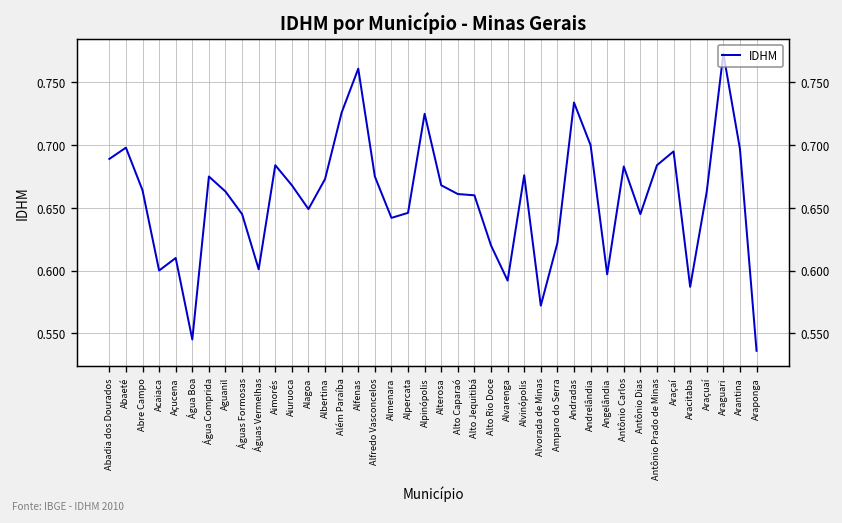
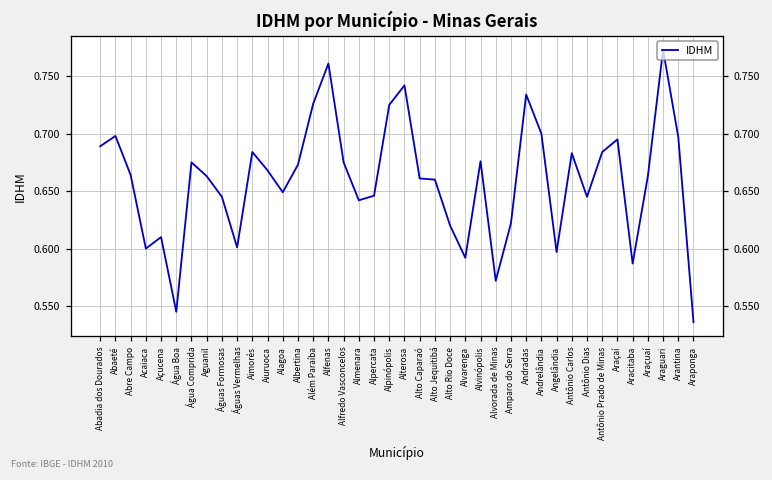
  {
    "Abadia dos Dourados": 0.689,
    "Abaeté": 0.698,
    "Abre Campo": 0.664,
    "Acaiaca": 0.600,
    "Açucena": 0.610,
    "Água Boa": 0.545,
    "Água Comprida": 0.675,
    "Aguanil": 0.663,
    "Águas Formosas": 0.645,
    "Águas Vermelhas": 0.601,
    "Aimorés": 0.684,
    "Aiuruoca": 0.668,
    "Alagoa": 0.649,
    "Albertina": 0.673,
    "Além Paraíba": 0.726,
    "Alfenas": 0.761,
    "Alfredo Vasconcelos": 0.675,
    "Almenara": 0.642,
    "Alpercata": 0.646,
    "Alpinópolis": 0.725,
-   "Alterosa": 0.668,
+   "Alterosa": 0.742,
    "Alto Caparaó": 0.661,
    "Alto Jequitibá": 0.660,
    "Alto Rio Doce": 0.620,
    "Alvarenga": 0.592,
    "Alvinópolis": 0.676,
    "Alvorada de Minas": 0.572,
    "Amparo do Serra": 0.622,
    "Andradas": 0.734,
    "Andrelândia": 0.700,
    "Angelândia": 0.597,
    "Antônio Carlos": 0.683,
    "Antônio Dias": 0.645,
    "Antônio Prado de Minas": 0.684,
    "Araçaí": 0.695,
    "Aracitaba": 0.587,
    "Araçuaí": 0.663,
    "Arantina": 0.697,
    "Araponga": 0.536
  }
